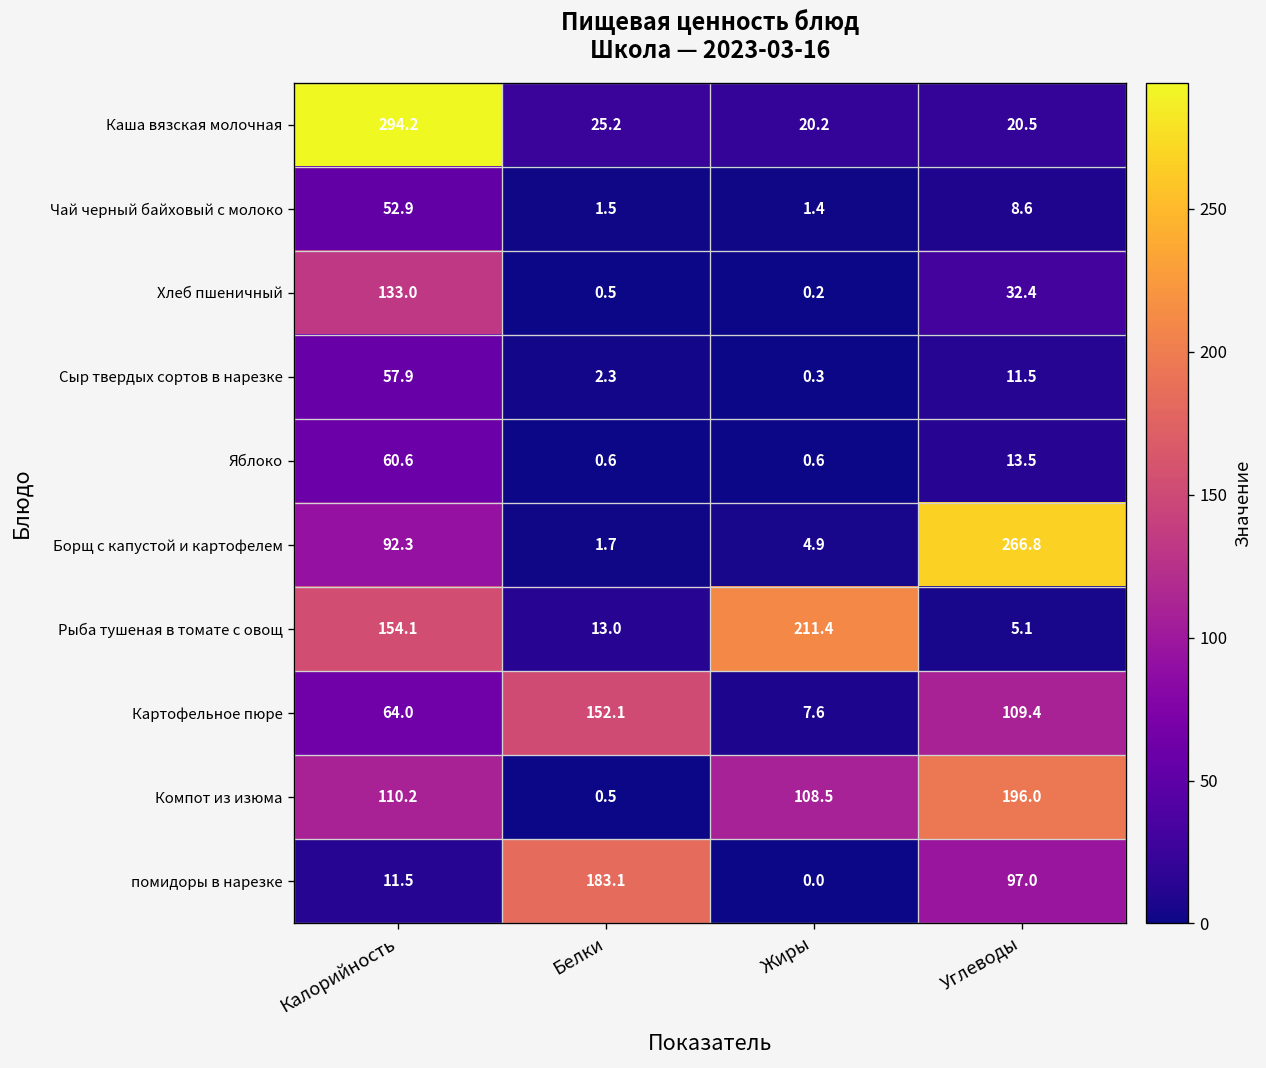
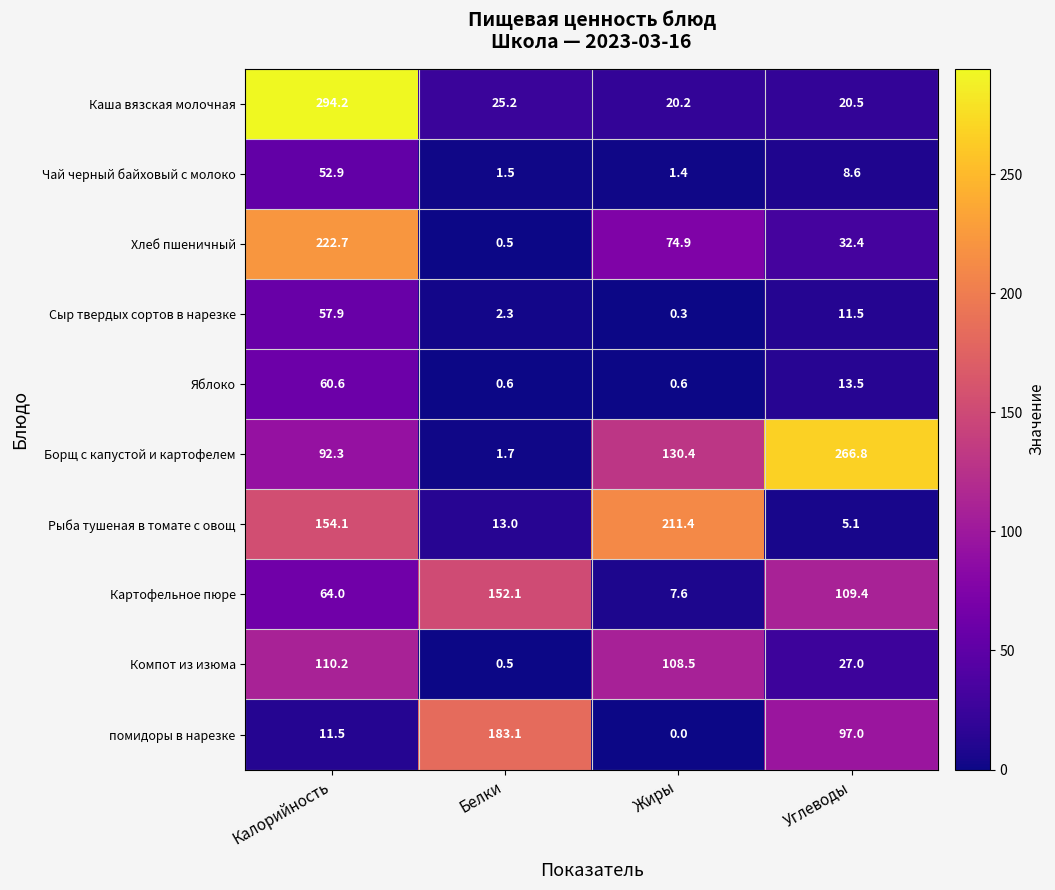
  {
    "Каша вязская молочная": {
      "Калорийность": 294.2,
      "Белки": 25.2,
      "Жиры": 20.2,
      "Углеводы": 20.5
    },
    "Чай черный байховый с молоко": {
      "Калорийность": 52.9,
      "Белки": 1.5,
      "Жиры": 1.4,
      "Углеводы": 8.6
    },
    "Хлеб пшеничный": {
-     "Калорийность": 133.0,
+     "Калорийность": 222.7,
      "Белки": 0.5,
-     "Жиры": 0.2,
+     "Жиры": 74.9,
      "Углеводы": 32.4
    },
    "Сыр твердых сортов в нарезке": {
      "Калорийность": 57.9,
      "Белки": 2.3,
      "Жиры": 0.3,
      "Углеводы": 11.5
    },
    "Яблоко": {
      "Калорийность": 60.6,
      "Белки": 0.6,
      "Жиры": 0.6,
      "Углеводы": 13.5
    },
    "Борщ с капустой и картофелем": {
      "Калорийность": 92.3,
      "Белки": 1.7,
-     "Жиры": 4.9,
+     "Жиры": 130.4,
      "Углеводы": 266.8
    },
    "Рыба тушеная в томате с овощ": {
      "Калорийность": 154.1,
      "Белки": 13.0,
      "Жиры": 211.4,
      "Углеводы": 5.1
    },
    "Картофельное пюре": {
      "Калорийность": 64.0,
      "Белки": 152.1,
      "Жиры": 7.6,
      "Углеводы": 109.4
    },
    "Компот из изюма": {
      "Калорийность": 110.2,
      "Белки": 0.5,
      "Жиры": 108.5,
-     "Углеводы": 196.0
+     "Углеводы": 27.0
    },
    "помидоры в нарезке": {
      "Калорийность": 11.5,
      "Белки": 183.1,
      "Жиры": 0.0,
      "Углеводы": 97.0
    }
  }
